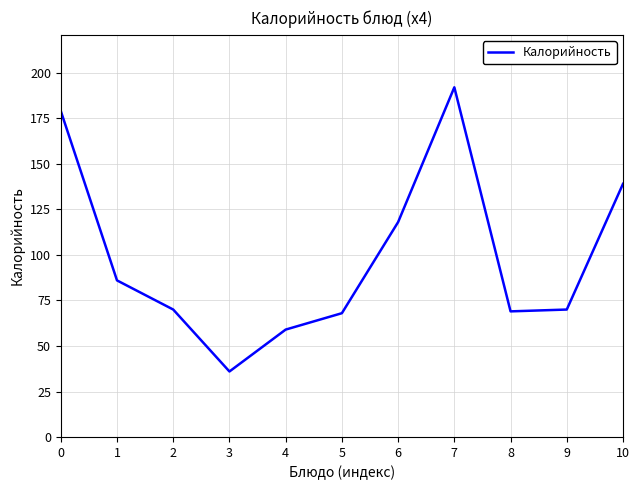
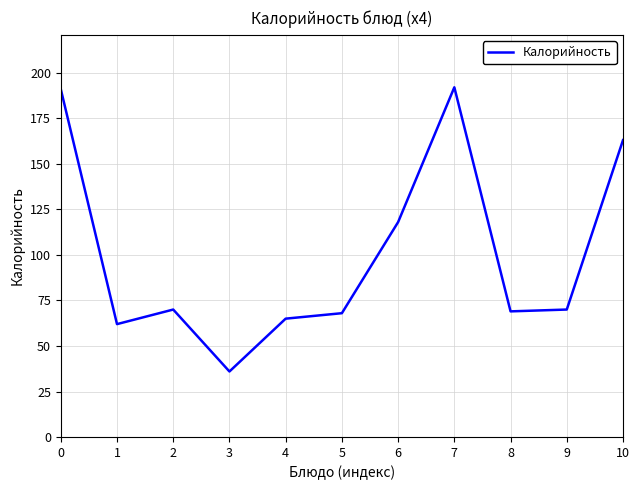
  {
-   "0": 179,
-   "1": 86,
+   "0": 191,
+   "1": 62,
    "2": 70,
    "3": 36,
-   "4": 59,
+   "4": 65,
    "5": 68,
    "6": 118,
    "7": 192,
    "8": 69,
    "9": 70,
-   "10": 139
+   "10": 163
  }
